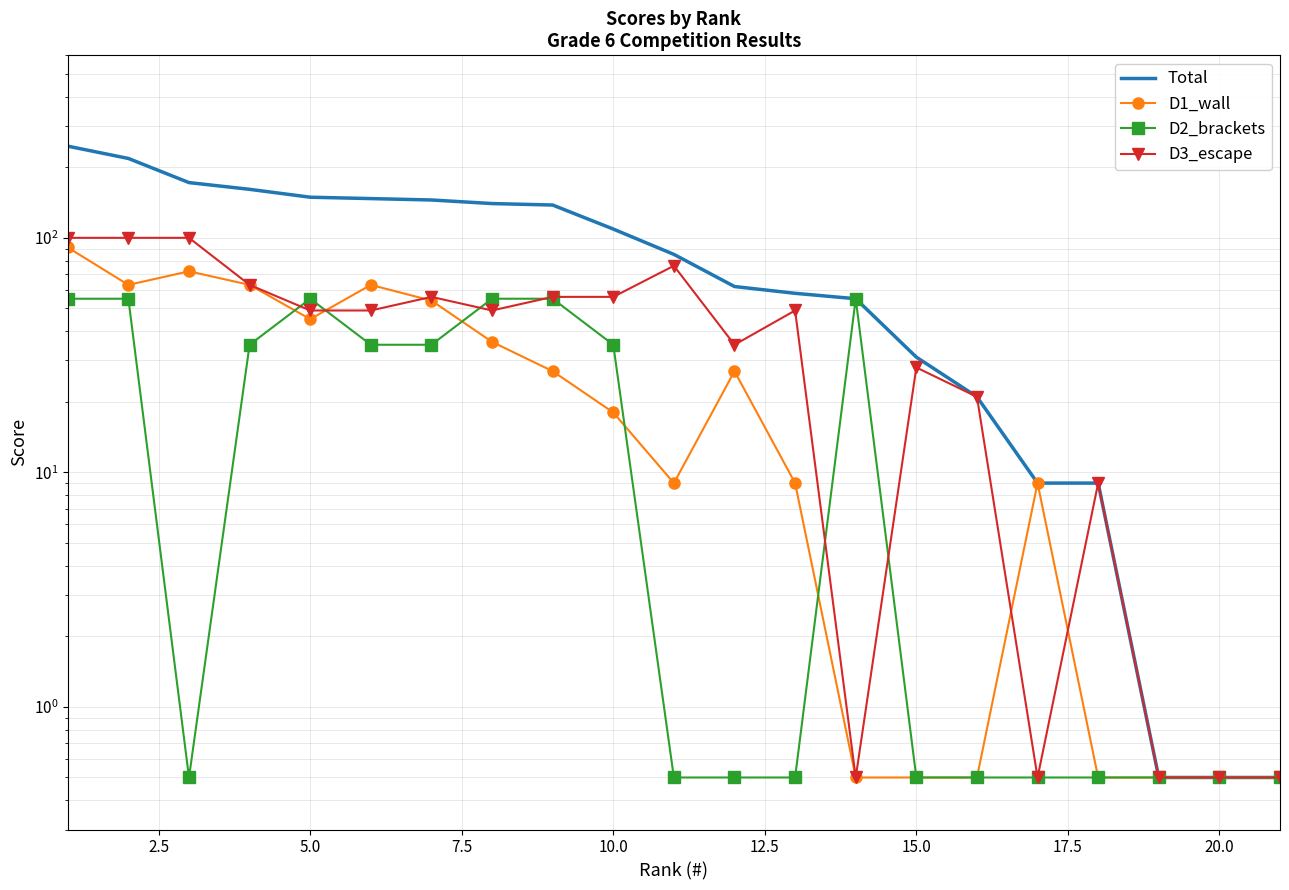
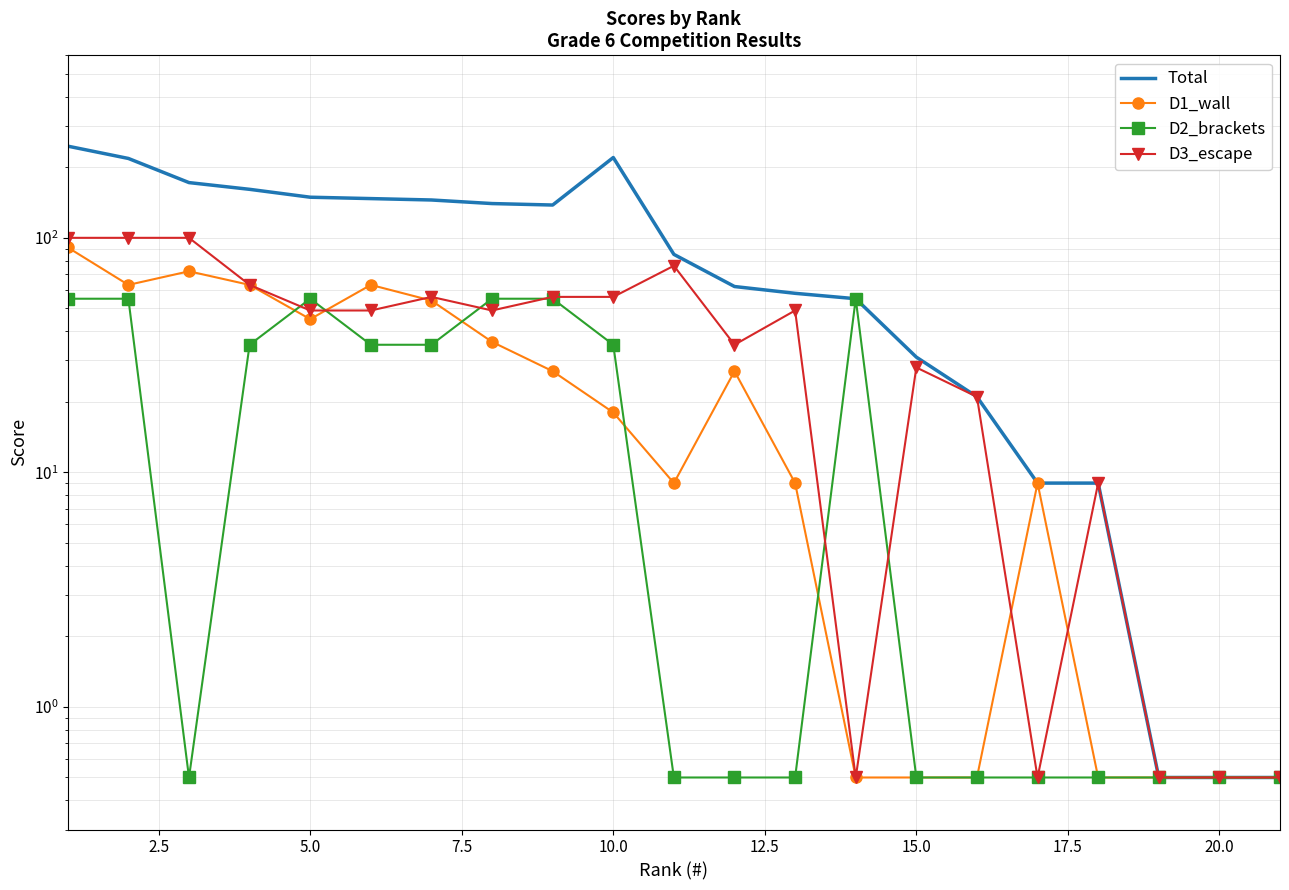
  {
    "Total": {
      "5.0": 150,
-     "10.0": 110,
+     "10.0": 220,
      "15.0": 31
    },
    "D1_wall": {
      "5.0": 45,
      "10.0": 18
    },
    "D2_brackets": {
      "5.0": 55,
      "10.0": 35
    },
    "D3_escape": {
      "5.0": 49,
      "10.0": 56,
      "15.0": 28
    }
  }
